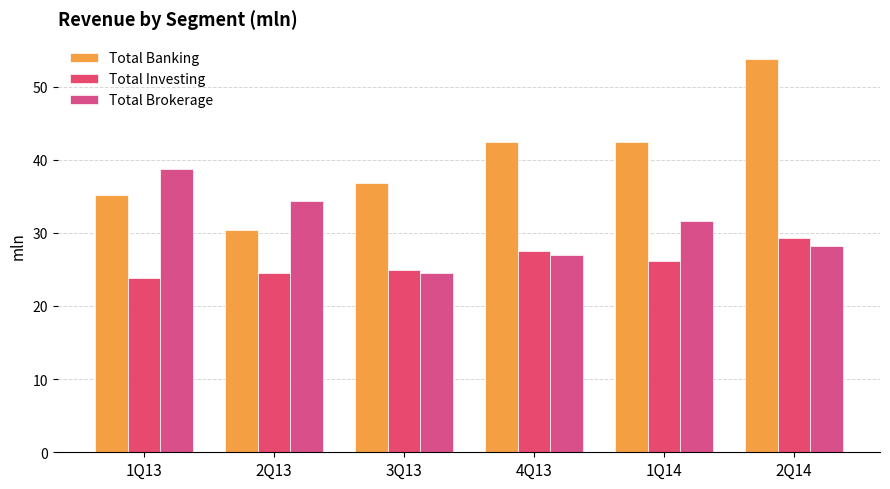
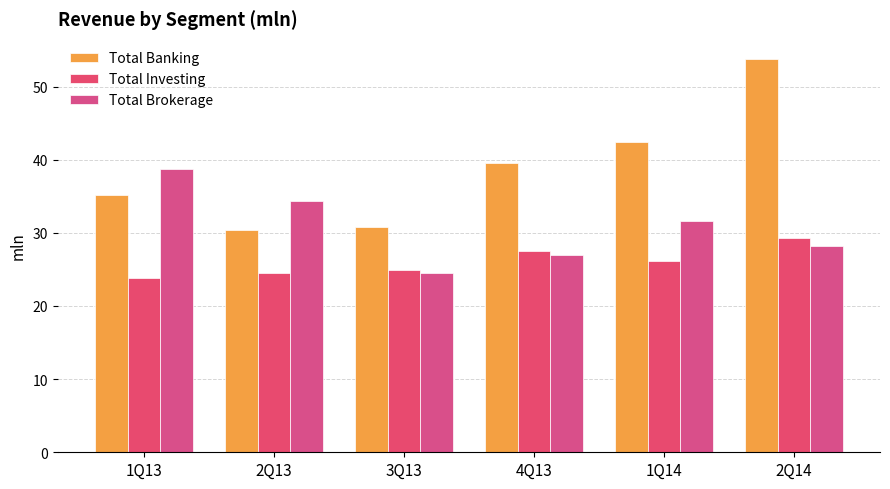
  {
    "Total Banking": {
      "1Q13": 35,
      "2Q13": 30,
-     "3Q13": 37,
-     "4Q13": 42,
+     "3Q13": 31,
+     "4Q13": 40,
      "1Q14": 42,
      "2Q14": 54
    }
  }
